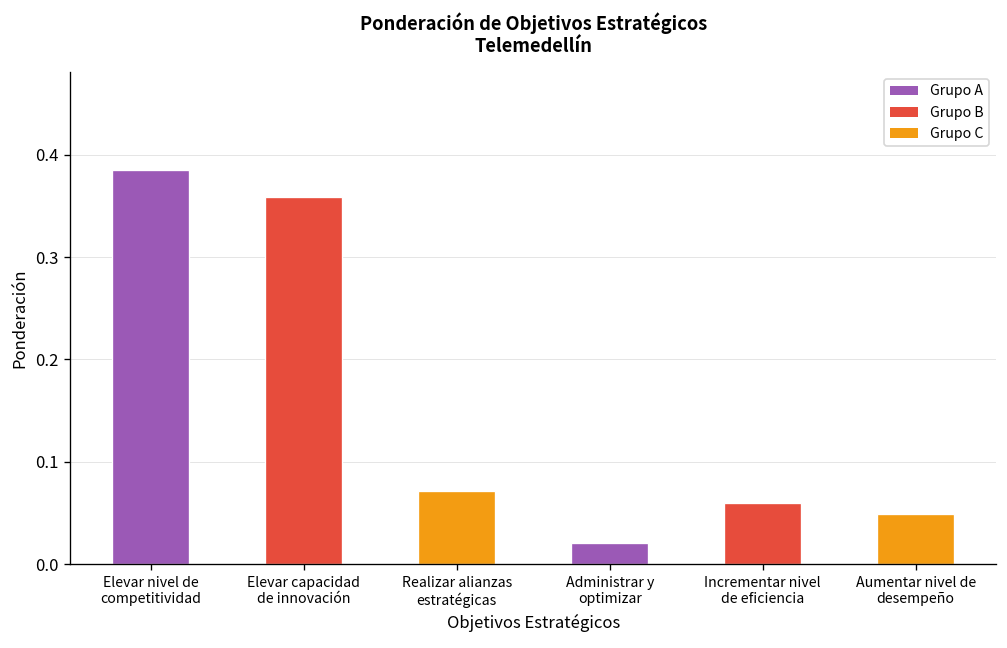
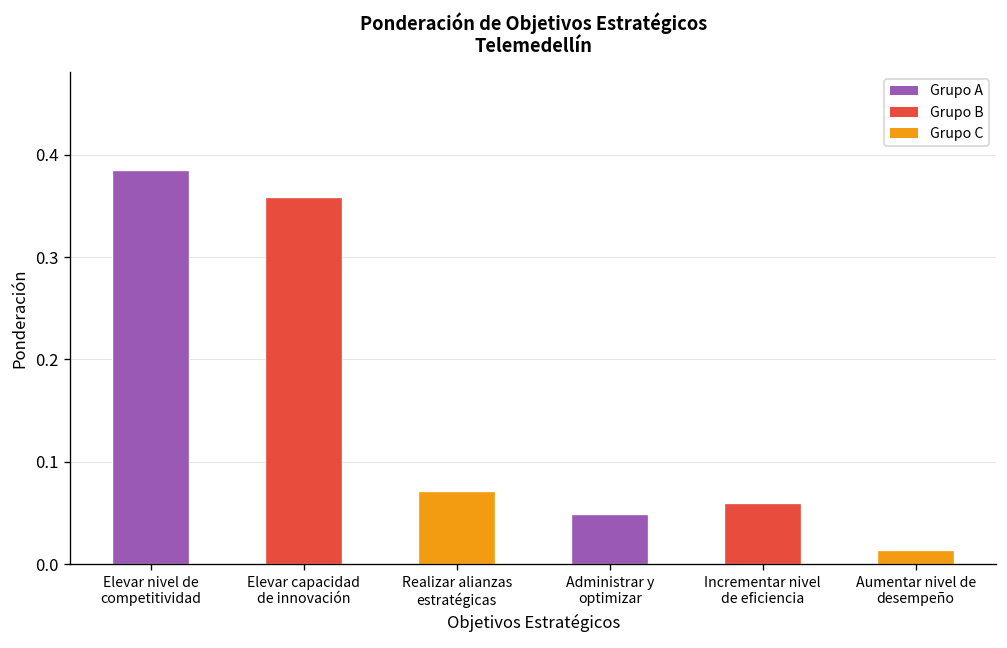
  {
    "Elevar nivel de competitividad": 0.39,
    "Elevar capacidad de innovación": 0.36,
    "Realizar alianzas estratégicas": 0.07,
-   "Administrar y optimizar": 0.02,
+   "Administrar y optimizar": 0.05,
    "Incrementar nivel de eficiencia": 0.06,
-   "Aumentar nivel de desempeño": 0.05
+   "Aumentar nivel de desempeño": 0.01
  }
